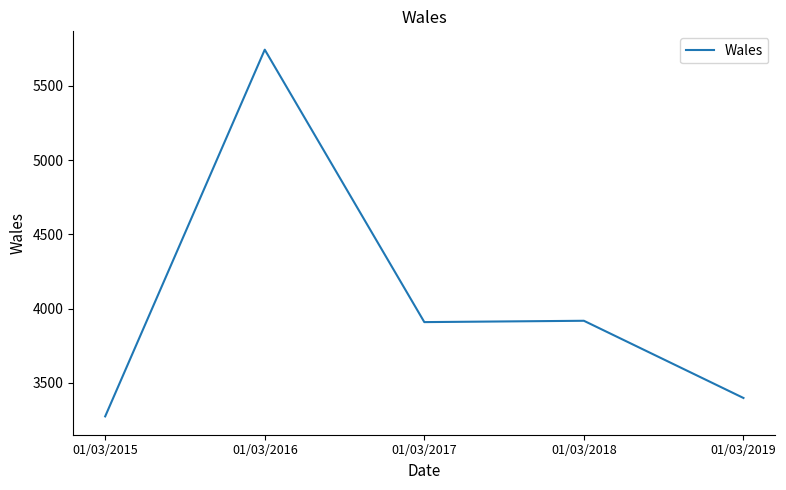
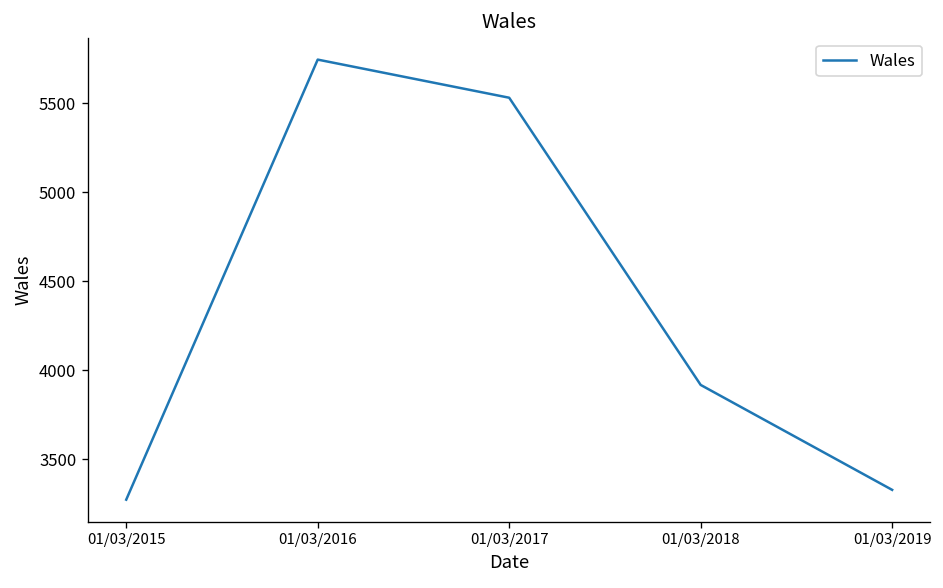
  {
    "01/03/2015": 3270,
    "01/03/2016": 5740,
-   "01/03/2017": 3910,
+   "01/03/2017": 5530,
    "01/03/2018": 3920,
-   "01/03/2019": 3400
+   "01/03/2019": 3330
  }
